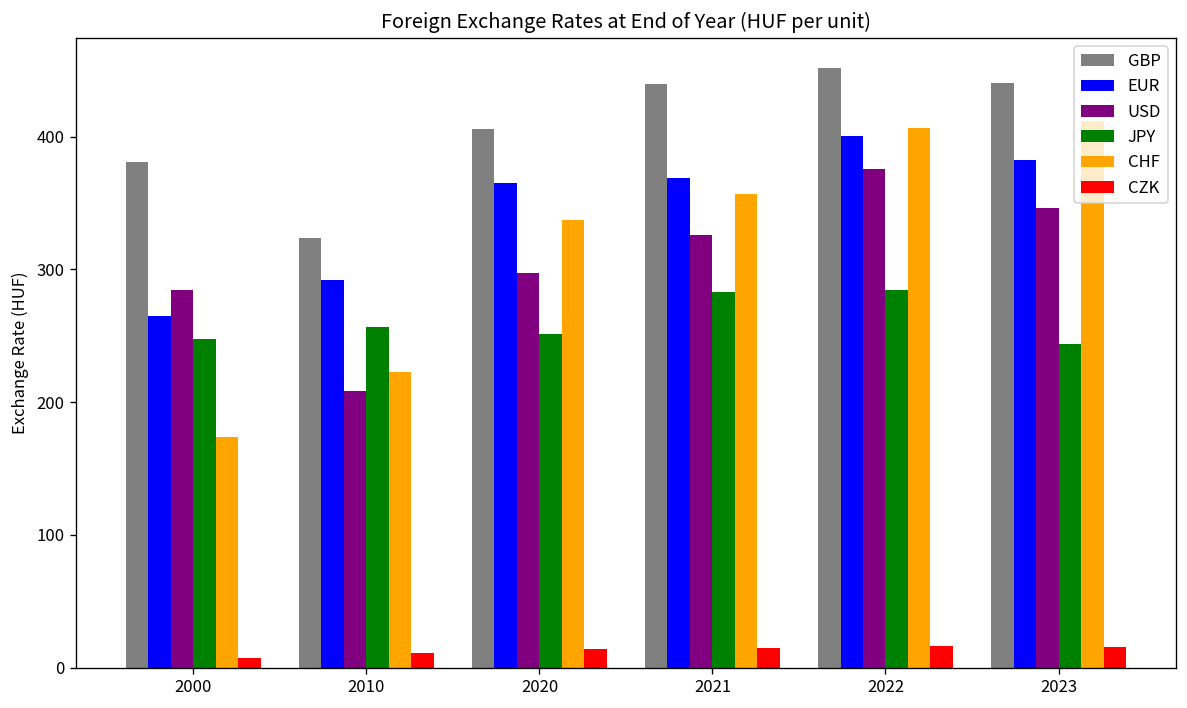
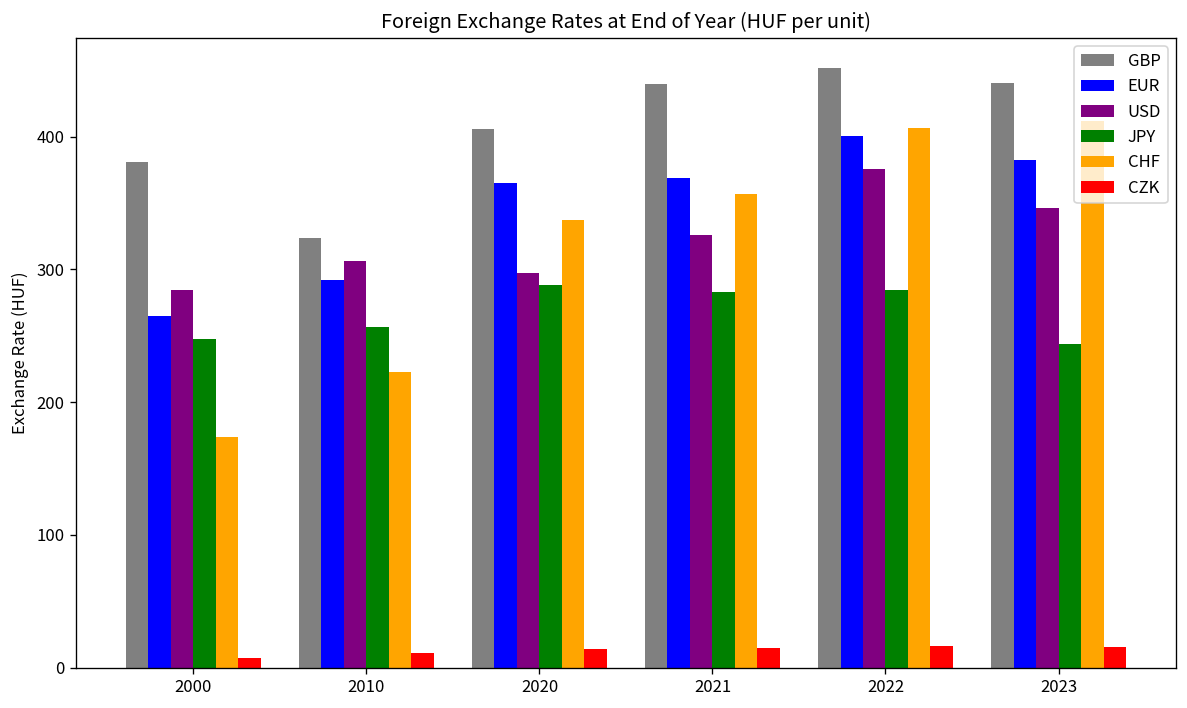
  {
    "GBP": {
      "2000": 381,
      "2010": 323,
      "2020": 406,
      "2021": 440,
      "2022": 452,
      "2023": 440
    },
    "EUR": {
      "2000": 265,
      "2010": 292,
      "2020": 365,
      "2021": 369,
      "2022": 400,
      "2023": 383
    },
    "USD": {
      "2000": 285,
-     "2010": 209,
+     "2010": 307,
      "2020": 297,
      "2021": 326,
      "2022": 376,
      "2023": 346
    },
    "JPY": {
      "2000": 248,
      "2010": 257,
-     "2020": 251,
+     "2020": 289,
      "2021": 283,
      "2022": 284,
      "2023": 244
    },
    "CHF": {
      "2000": 174,
      "2010": 223,
      "2020": 337,
      "2021": 357,
      "2022": 407
    },
    "CZK": {
      "2000": 8,
      "2010": 11,
      "2020": 14,
      "2021": 15,
      "2022": 17,
      "2023": 15
    }
  }
